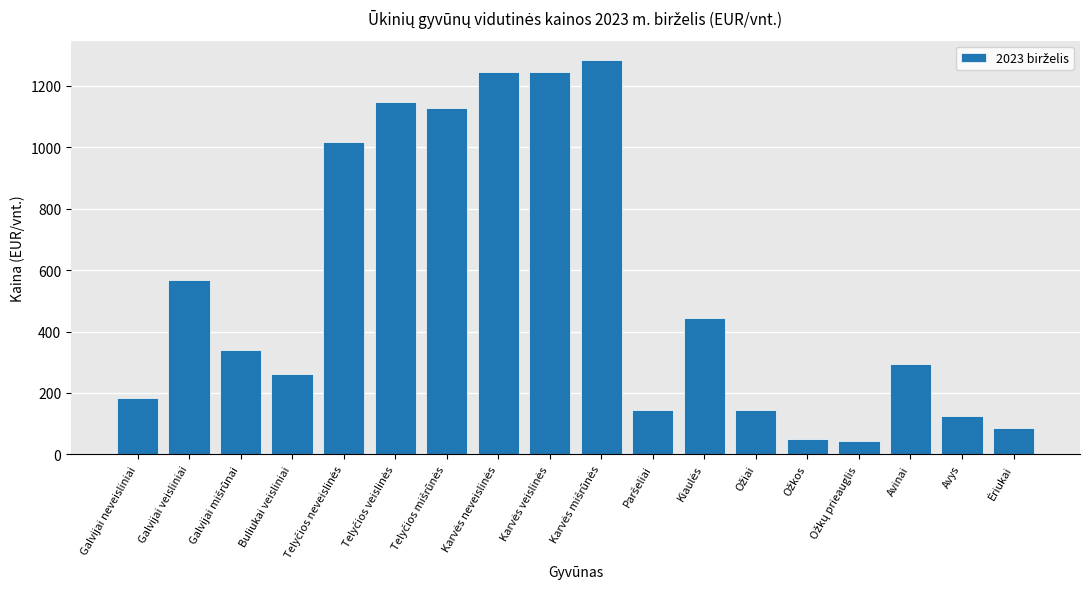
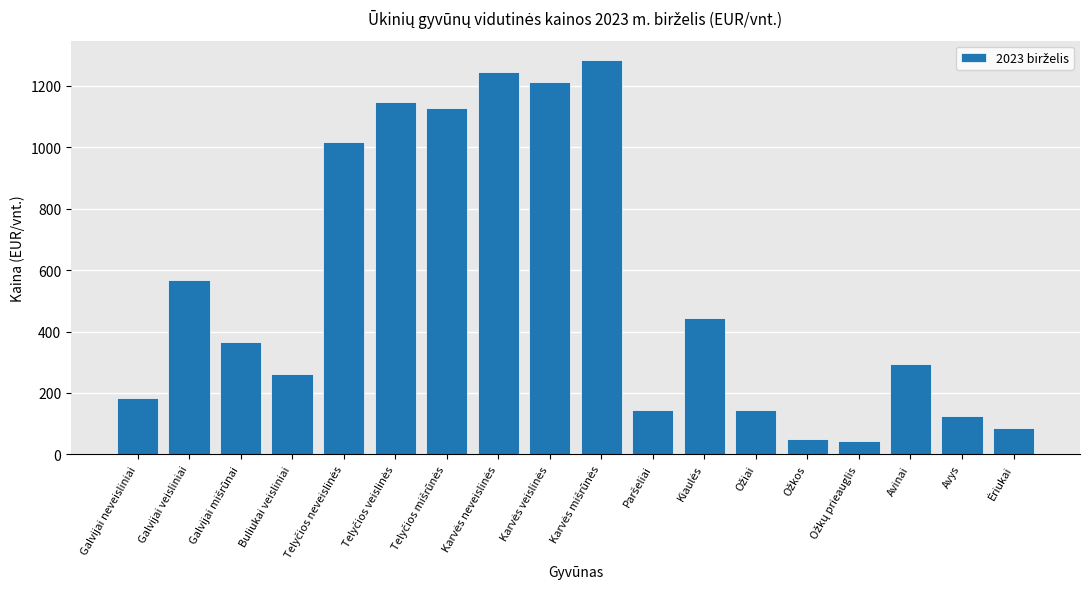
  {
    "Galvijai neveisliniai": 190,
    "Galvijai veisliniai": 570,
-   "Galvijai mišrūnai": 340,
+   "Galvijai mišrūnai": 370,
    "Buliukai veisliniai": 260,
    "Telyčios neveislinės": 1020,
    "Telyčios veislinės": 1150,
    "Telyčios mišrūnės": 1130,
    "Karvės neveislinės": 1250,
-   "Karvės veislinės": 1250,
+   "Karvės veislinės": 1210,
    "Karvės mišrūnės": 1280,
    "Paršeliai": 150,
    "Kiaulės": 450,
    "Ožiai": 150,
    "Ožkos": 50,
    "Ožkų prieauglis": 40,
    "Avinai": 290,
    "Avys": 120,
    "Ėriukai": 90
  }
